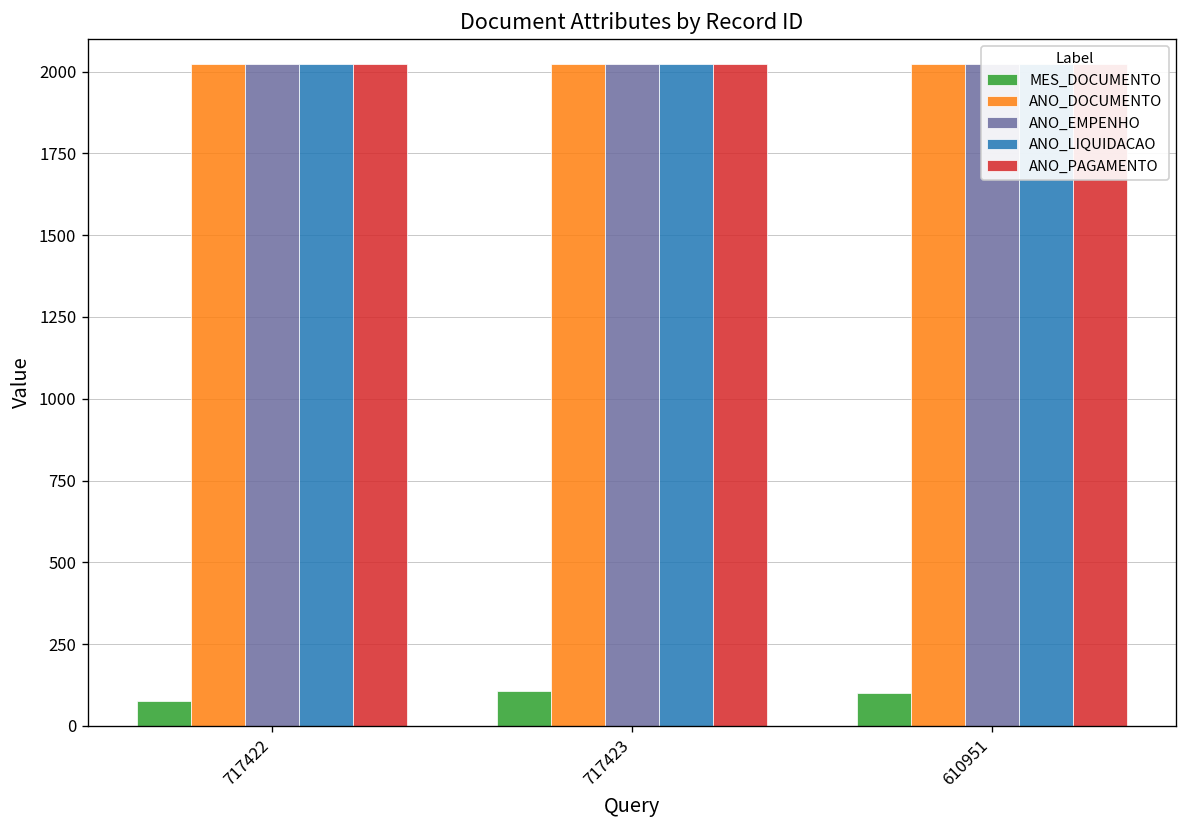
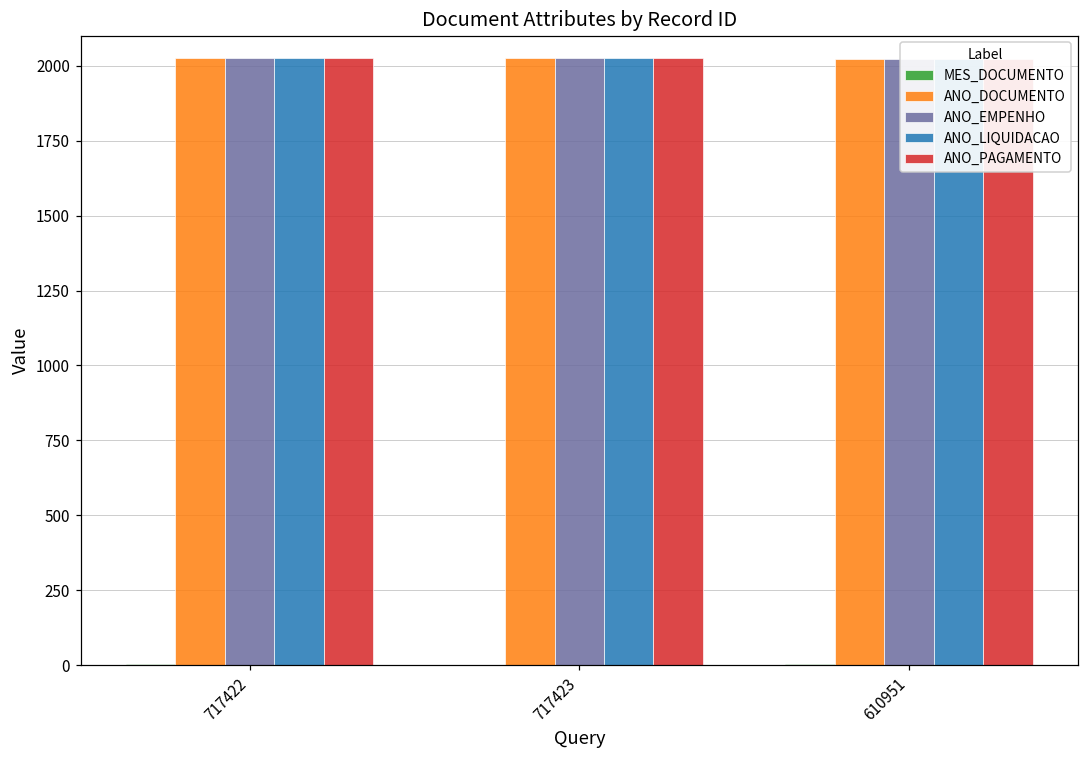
  {
    "MES_DOCUMENTO": {
-     "717422": 80,
-     "717423": 110,
-     "610951": 100
+     "717422": 10,
+     "717423": 0,
+     "610951": 10
    },
    "ANO_DOCUMENTO": {
      "717422": 2020,
      "717423": 2020,
      "610951": 2020
    },
    "ANO_EMPENHO": {
      "717422": 2020,
      "717423": 2020
    },
    "ANO_LIQUIDACAO": {
      "717422": 2020,
      "717423": 2020
    },
    "ANO_PAGAMENTO": {
      "717422": 2020,
      "717423": 2020
    }
  }
